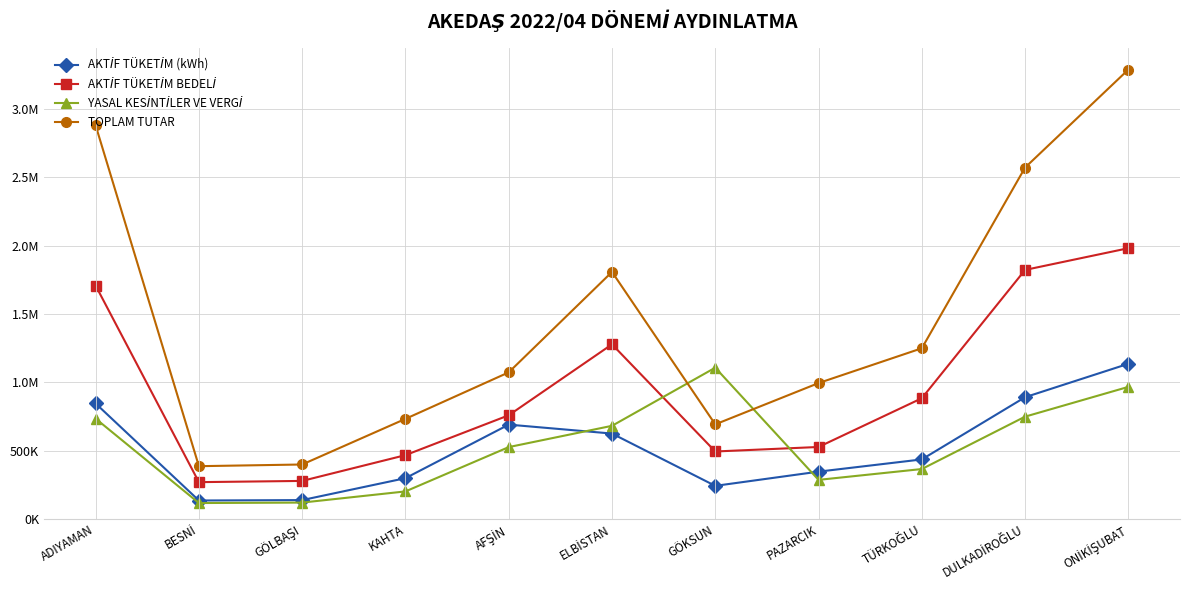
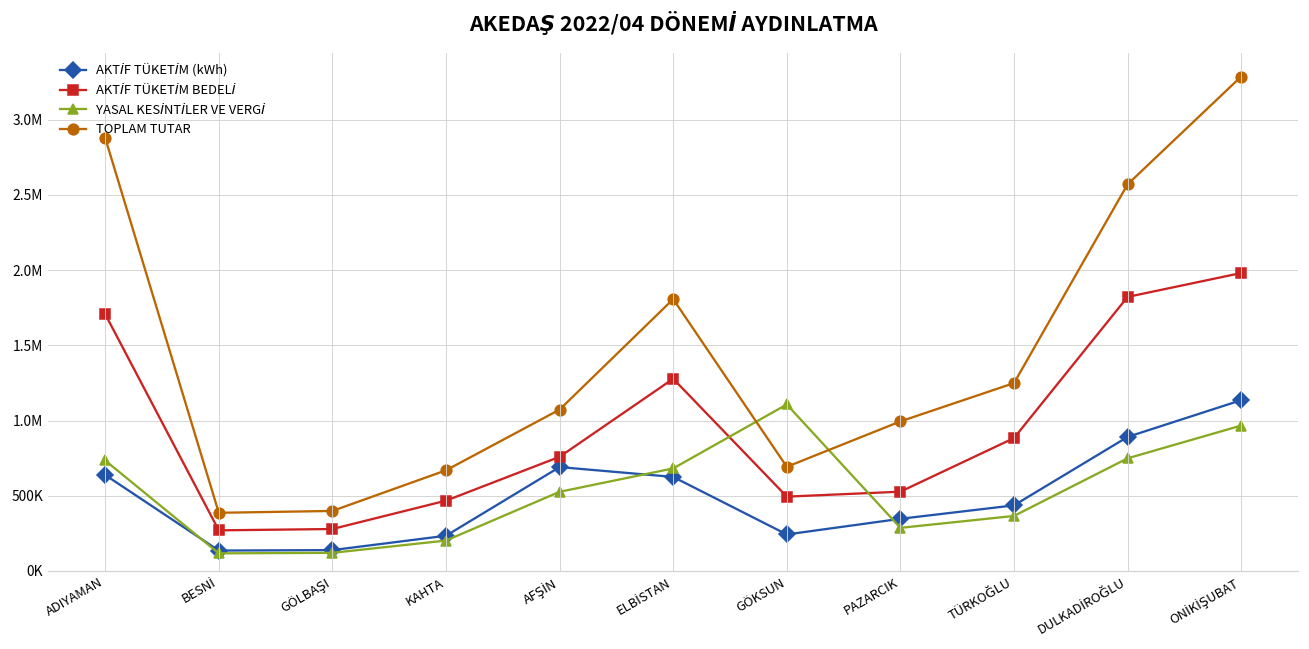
  {
    "AKTİF TÜKETİM (kWh)": {
-     "ADIYAMAN": 850000,
-     "KAHTA": 300000,
+     "ADIYAMAN": 640000,
+     "KAHTA": 230000,
      "AFŞİN": 690000,
      "ELBİSTAN": 620000,
      "GÖKSUN": 240000,
      "PAZARCIK": 350000,
      "TÜRKOĞLU": 440000,
      "DULKADİROĞLU": 890000,
      "ONİKİŞUBAT": 1140000
    },
    "AKTİF TÜKETİM BEDELİ": {
      "ADIYAMAN": 1710000,
      "BESNİ": 270000,
      "GÖLBAŞI": 280000,
      "KAHTA": 470000,
      "AFŞİN": 760000,
      "ELBİSTAN": 1280000,
      "GÖKSUN": 490000,
      "PAZARCIK": 530000,
      "TÜRKOĞLU": 880000,
      "DULKADİROĞLU": 1820000,
      "ONİKİŞUBAT": 1980000
    },
    "YASAL KESİNTİLER VE VERGİ": {
      "ADIYAMAN": 730000,
      "KAHTA": 200000,
      "AFŞİN": 530000,
      "ELBİSTAN": 680000,
      "GÖKSUN": 1110000,
      "PAZARCIK": 290000,
      "TÜRKOĞLU": 370000,
      "DULKADİROĞLU": 750000,
      "ONİKİŞUBAT": 970000
    },
    "TOPLAM TUTAR": {
      "ADIYAMAN": 2880000,
      "BESNİ": 390000,
      "GÖLBAŞI": 400000,
-     "KAHTA": 730000,
+     "KAHTA": 670000,
      "AFŞİN": 1070000,
      "ELBİSTAN": 1810000,
      "GÖKSUN": 690000,
      "PAZARCIK": 990000,
      "TÜRKOĞLU": 1250000,
      "DULKADİROĞLU": 2570000,
      "ONİKİŞUBAT": 3290000
    }
  }
